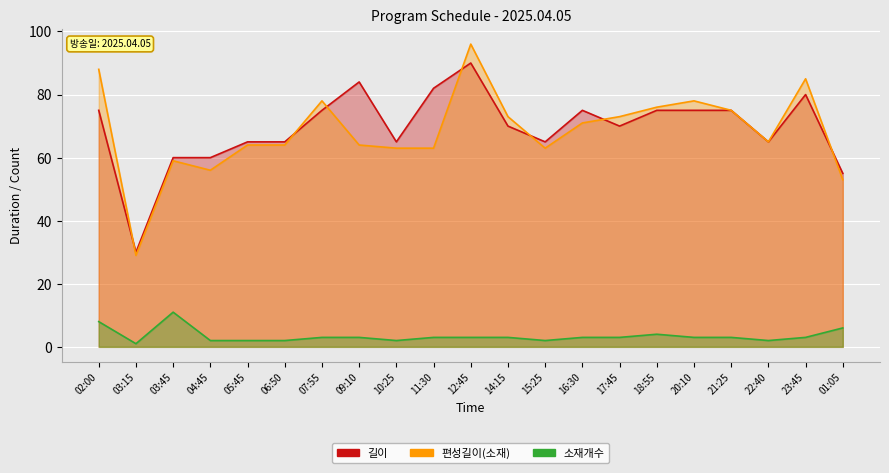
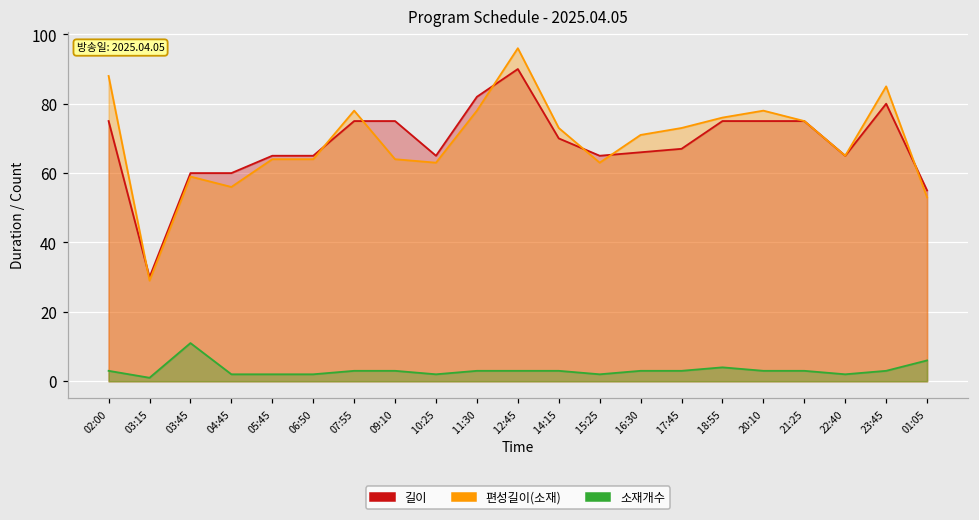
  {
    "길이": {
      "02:00": 75,
      "03:15": 30,
      "03:45": 60,
      "04:45": 60,
      "05:45": 65,
      "06:50": 65,
      "07:55": 75,
-     "09:10": 84,
+     "09:10": 75,
      "10:25": 65,
      "11:30": 82,
      "12:45": 90,
      "14:15": 70,
      "15:25": 65,
-     "16:30": 75,
-     "17:45": 70,
+     "16:30": 66,
+     "17:45": 67,
      "18:55": 75,
      "20:10": 75,
      "23:45": 80,
      "01:05": 55
    },
    "편성길이(소재)": {
      "03:15": 29,
      "03:45": 59,
      "04:45": 56,
      "05:45": 64,
      "06:50": 64,
      "07:55": 78,
      "09:10": 64,
      "10:25": 63,
-     "11:30": 63,
+     "11:30": 78,
      "12:45": 96,
      "14:15": 73,
      "15:25": 63,
      "16:30": 71,
      "17:45": 73,
      "18:55": 76,
      "20:10": 78,
      "23:45": 85,
      "01:05": 53
    },
    "소재개수": {
-     "02:00": 8,
+     "02:00": 3,
      "03:15": 1,
      "03:45": 11,
      "04:45": 2,
      "05:45": 2,
      "06:50": 2,
      "07:55": 3,
      "09:10": 3,
      "10:25": 2,
      "11:30": 3,
      "12:45": 3,
      "14:15": 3,
      "15:25": 2,
      "16:30": 3,
      "17:45": 3,
      "18:55": 4,
      "20:10": 3,
      "21:25": 3,
      "22:40": 2,
      "23:45": 3,
      "01:05": 6
    }
  }
